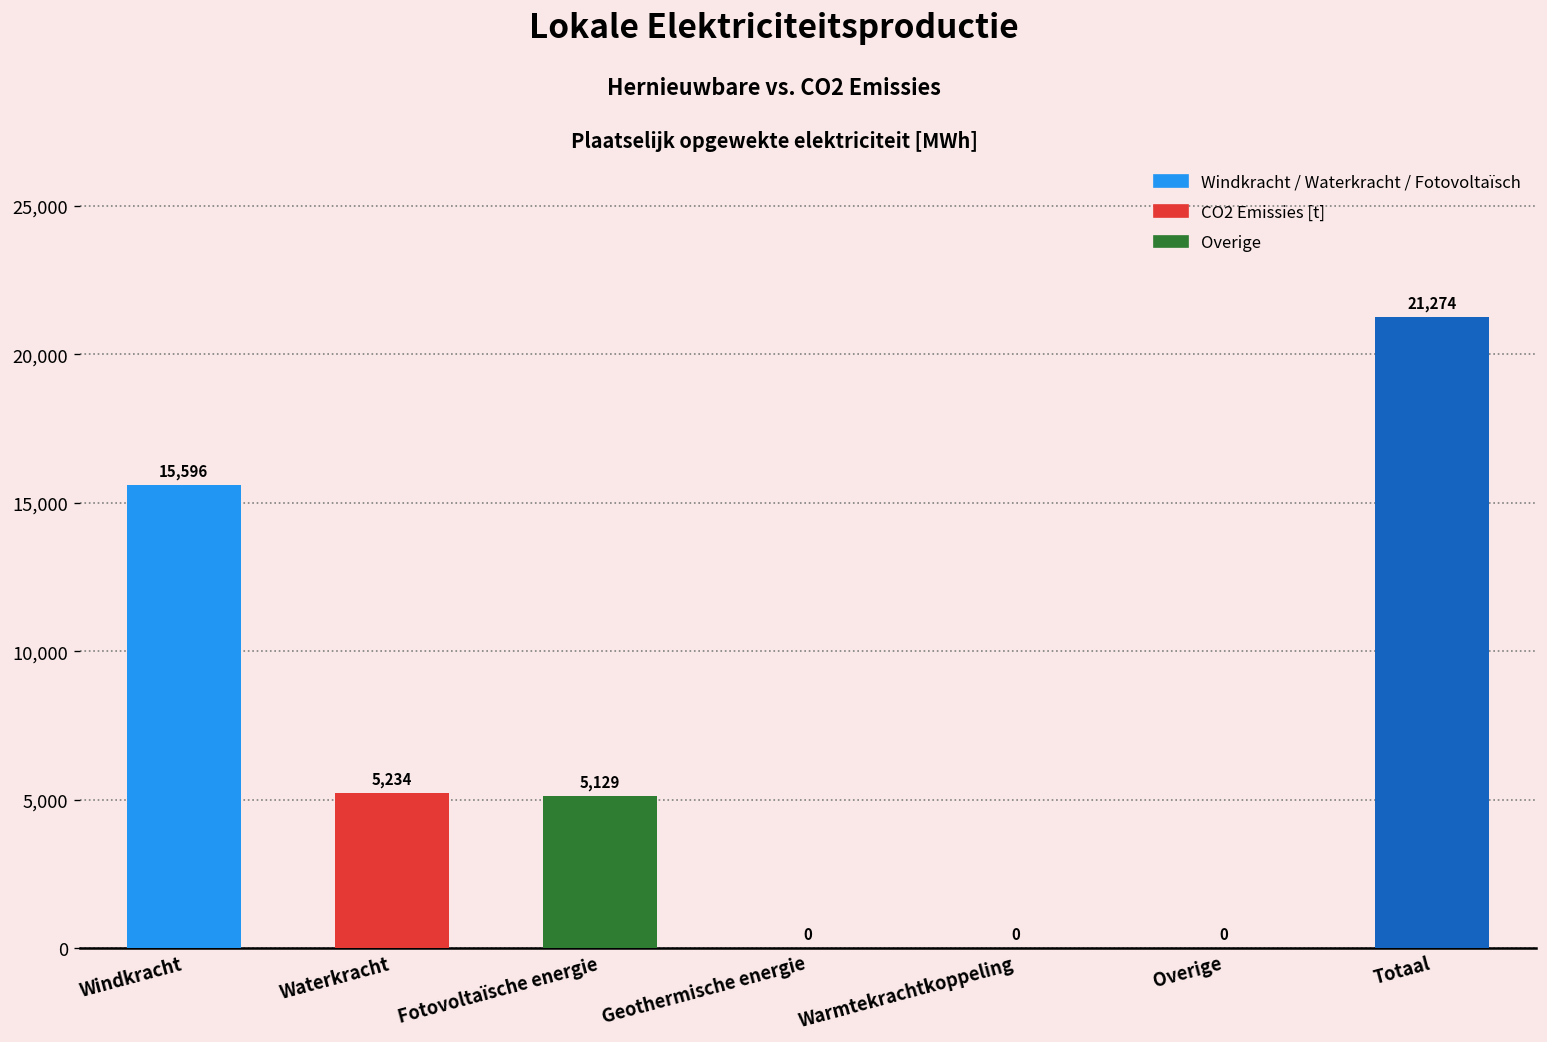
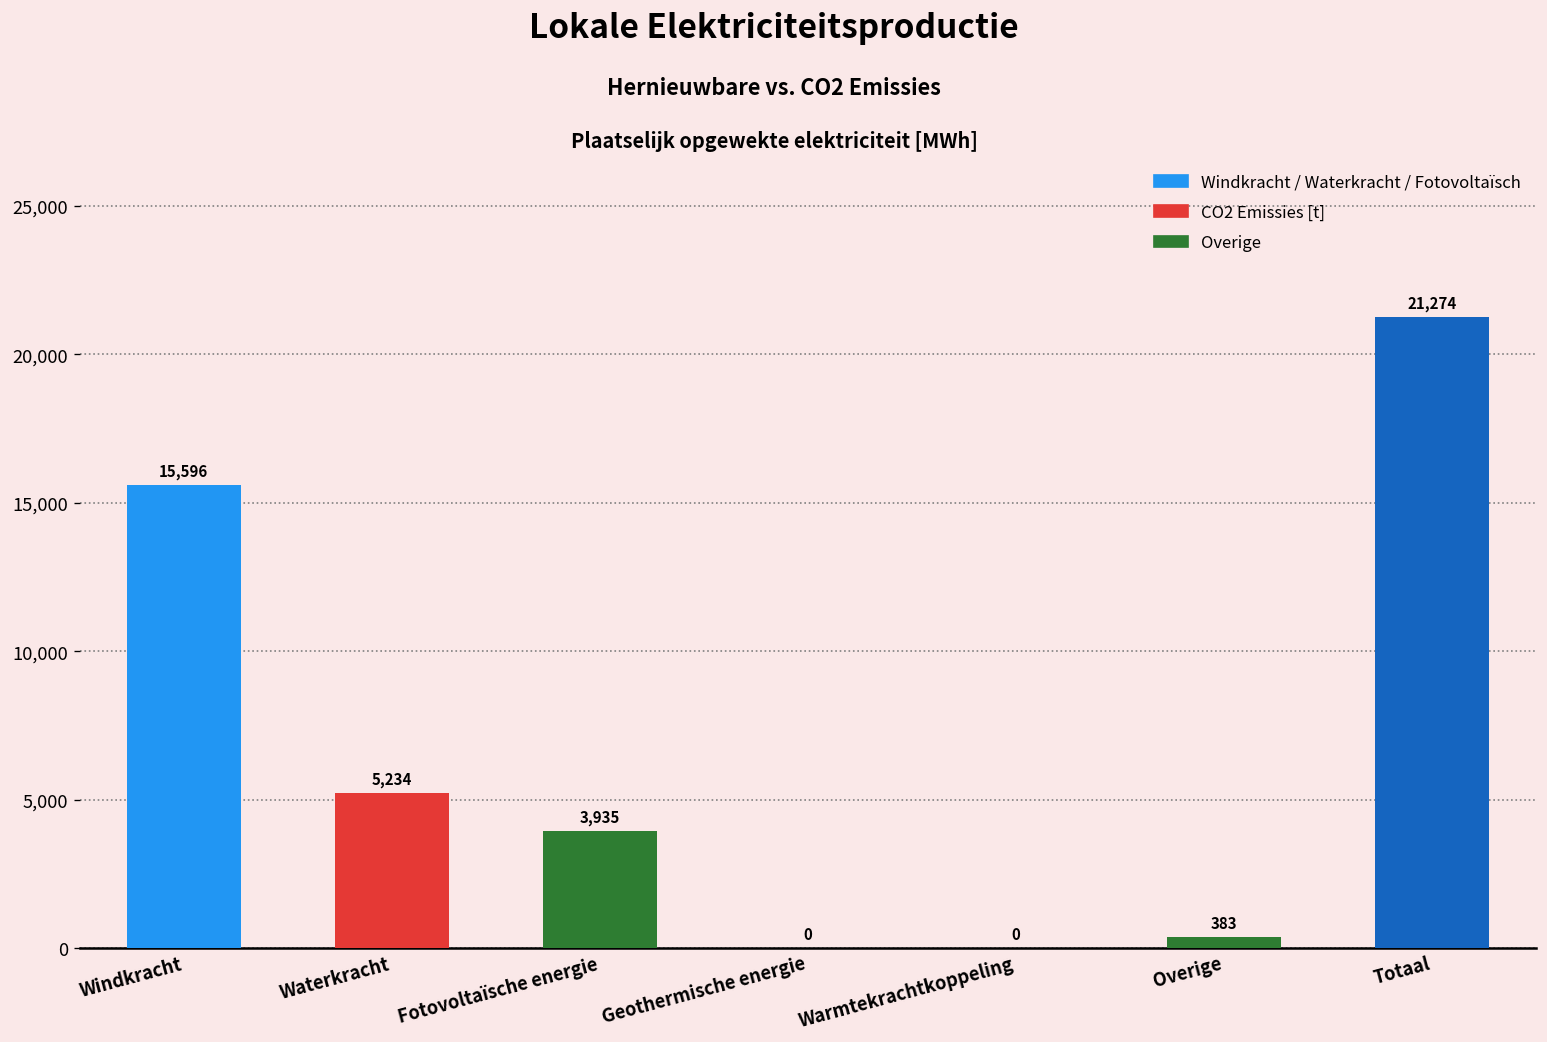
  {
    "Windkracht": "15,596",
    "Waterkracht": "5,234",
-   "Fotovoltaïsche energie": "5,129",
+   "Fotovoltaïsche energie": "3,935",
    "Geothermische energie": "0",
    "Warmtekrachtkoppeling": "0",
-   "Overige": "0",
+   "Overige": "383",
    "Totaal": "21,274"
  }
